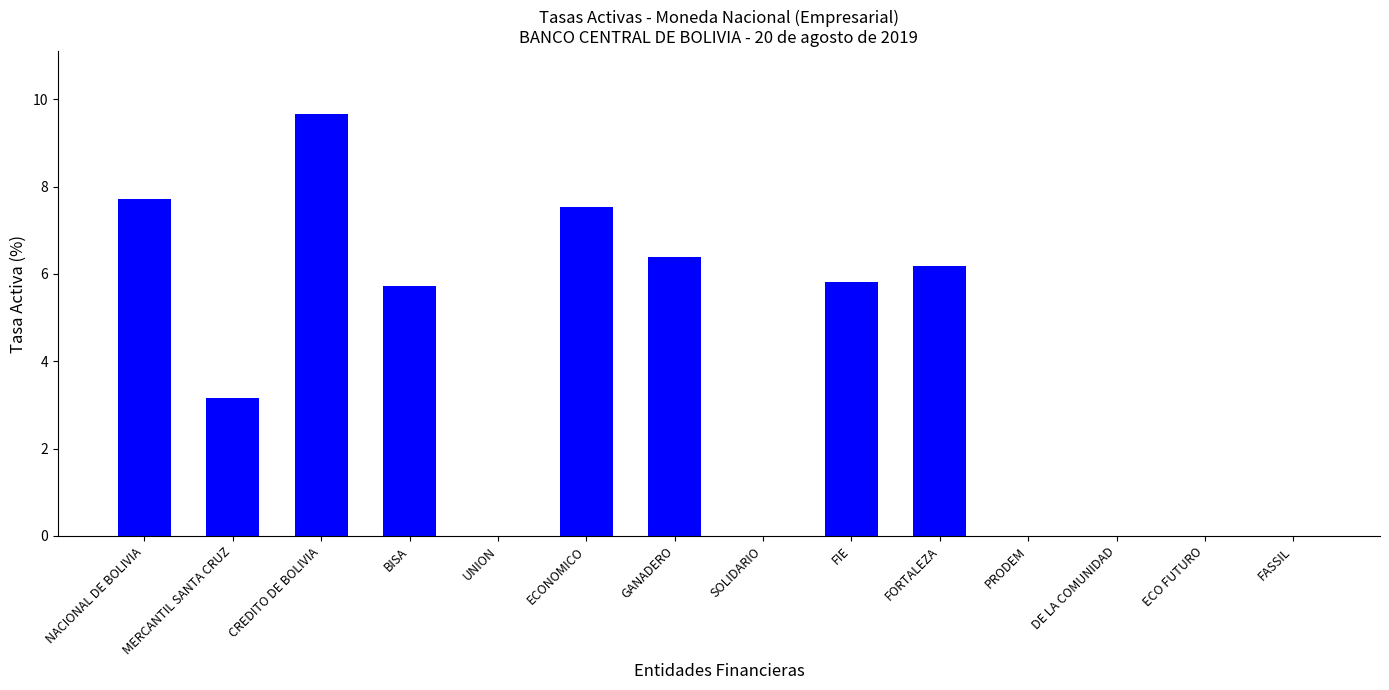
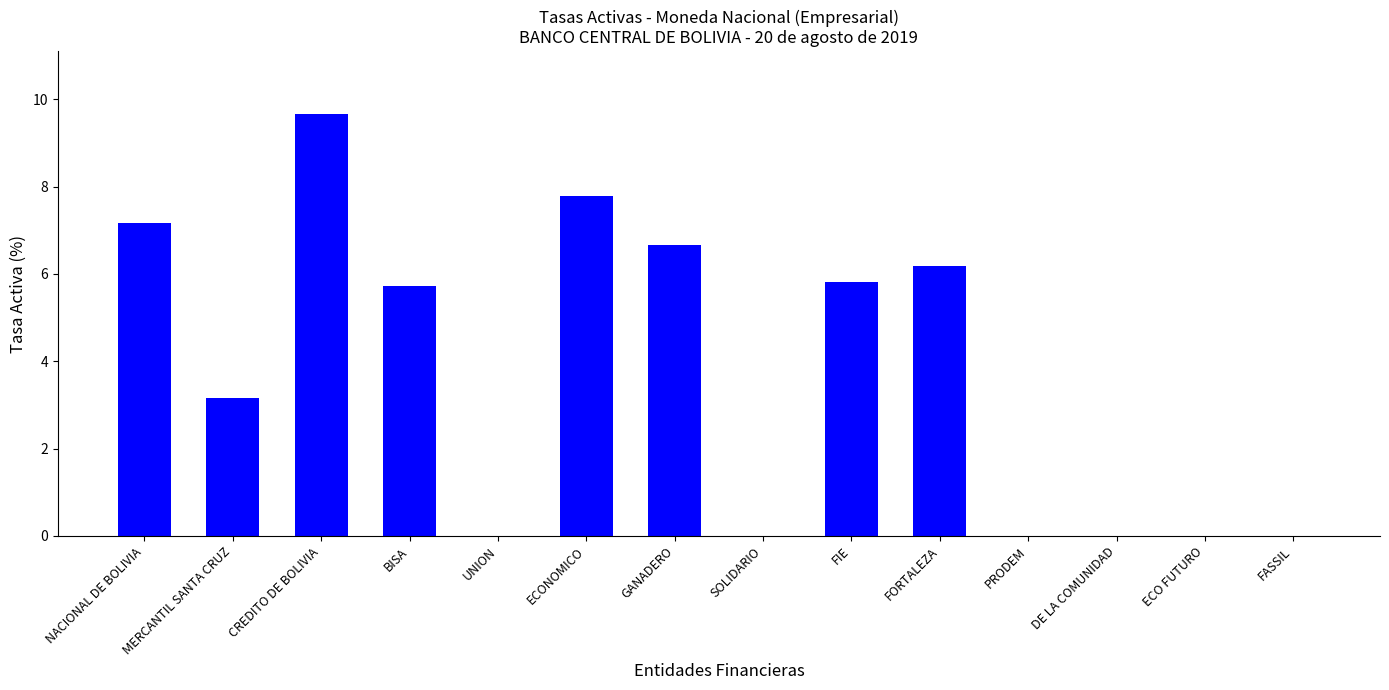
  {
-   "NACIONAL DE BOLIVIA": 7.7,
+   "NACIONAL DE BOLIVIA": 7.2,
    "MERCANTIL SANTA CRUZ": 3.2,
    "CREDITO DE BOLIVIA": 9.7,
    "BISA": 5.7,
    "UNION": 0.0,
-   "ECONOMICO": 7.5,
-   "GANADERO": 6.4,
+   "ECONOMICO": 7.8,
+   "GANADERO": 6.7,
    "SOLIDARIO": 0.0,
    "FIE": 5.8,
    "FORTALEZA": 6.2,
    "PRODEM": 0.0,
    "DE LA COMUNIDAD": 0.0,
    "ECO FUTURO": 0.0,
    "FASSIL": 0.0
  }
